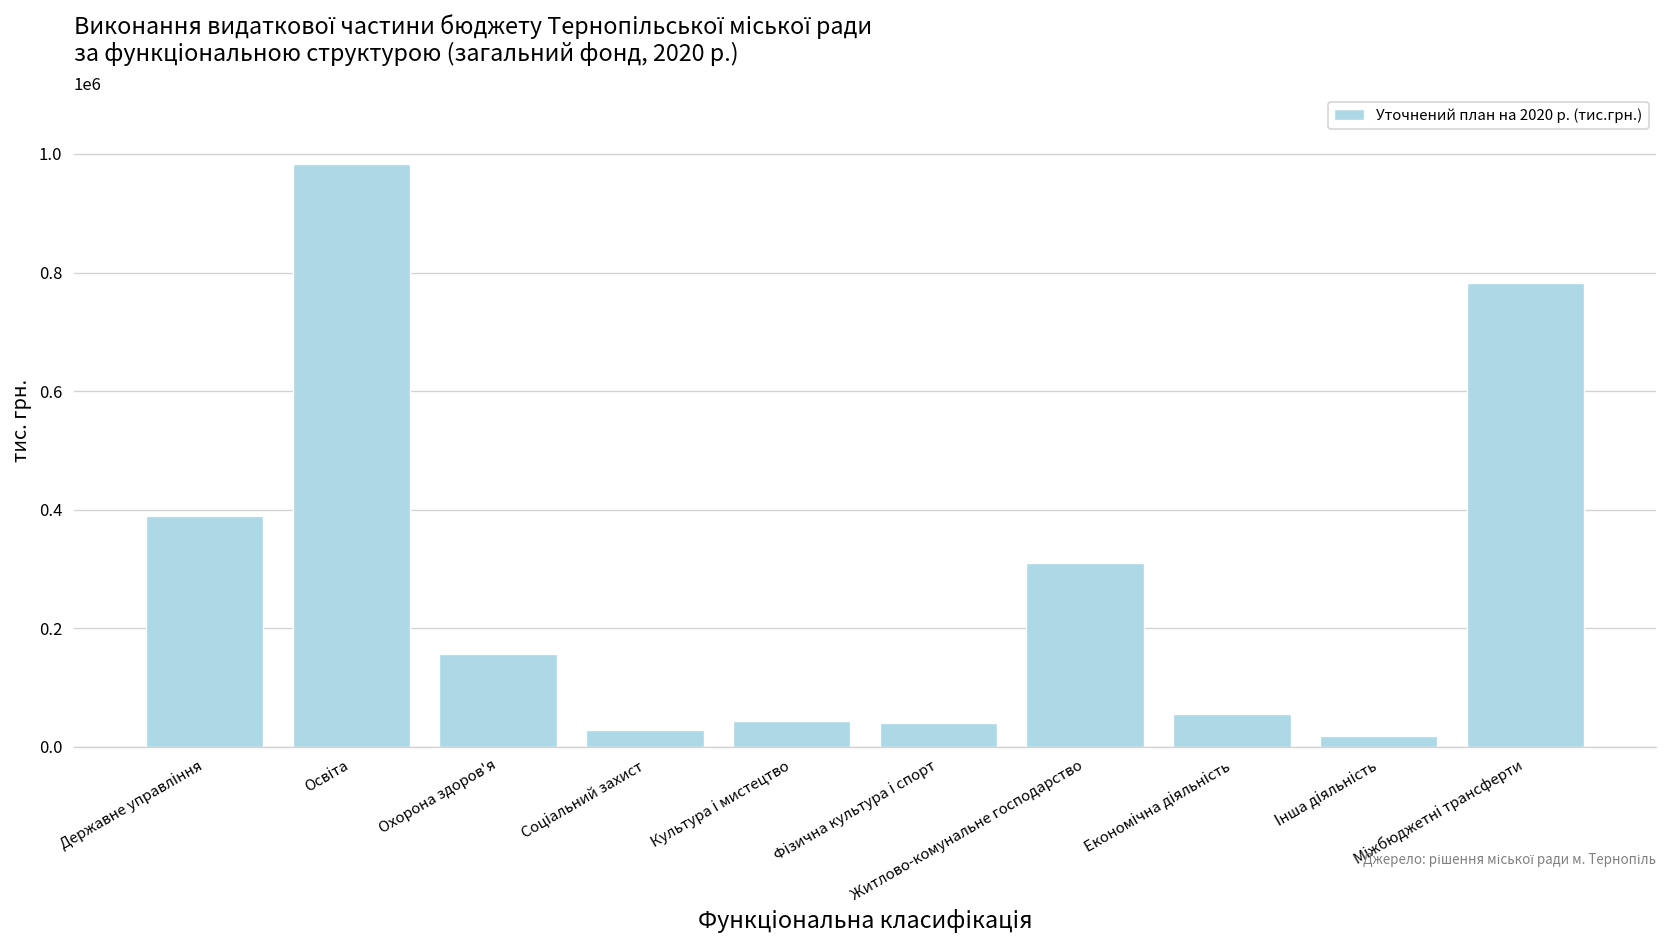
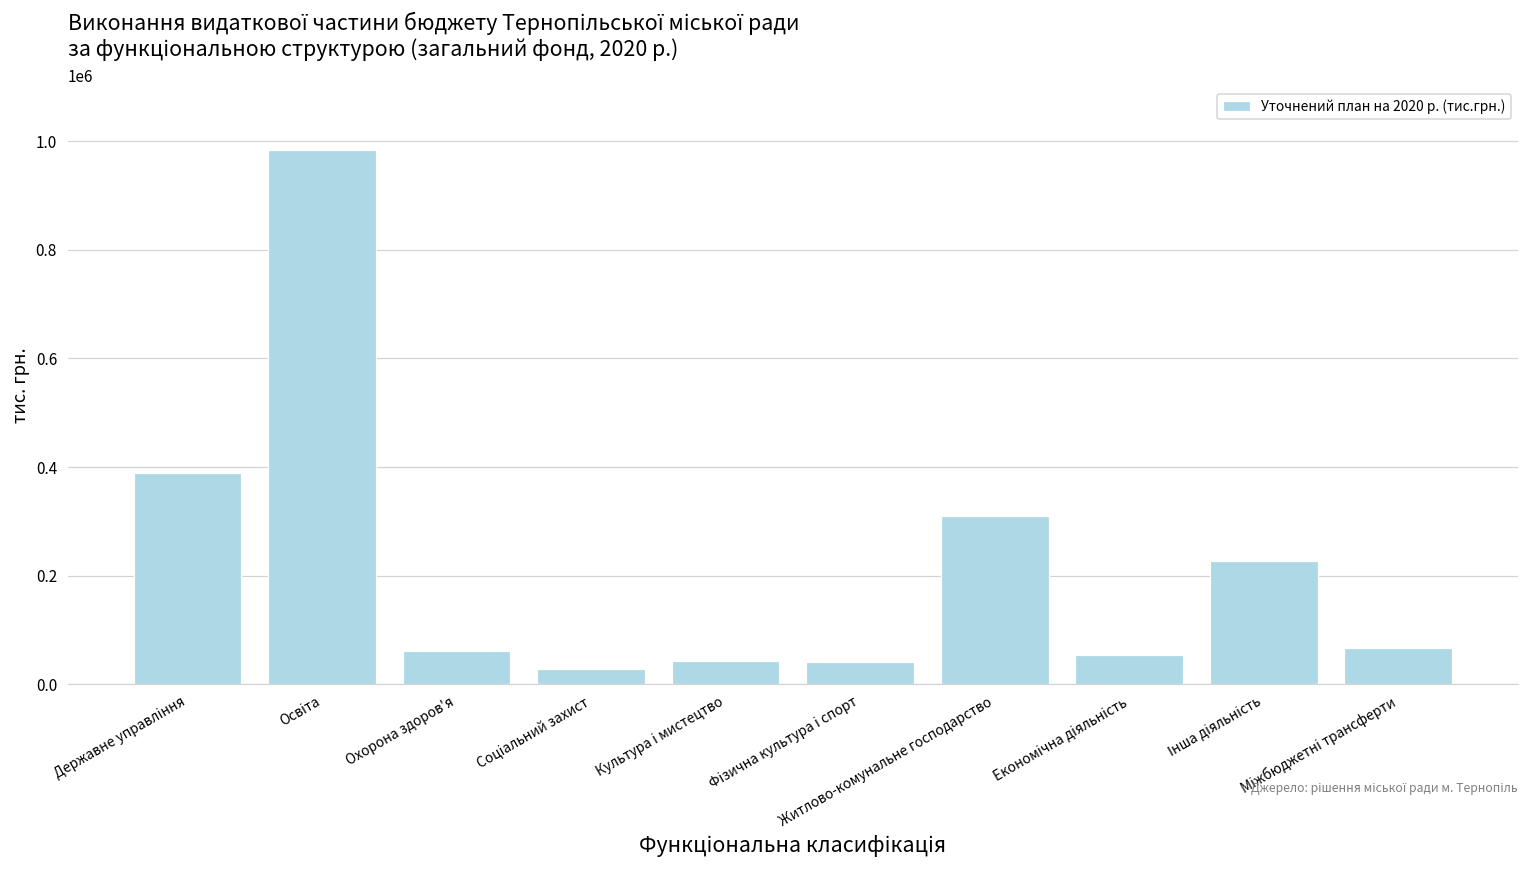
  {
    "Державне управління": 390000,
    "Освіта": 980000,
-   "Охорона здоров'я": 160000,
+   "Охорона здоров'я": 60000,
    "Соціальний захист": 30000,
    "Культура і мистецтво": 40000,
    "Фізична культура і спорт": 40000,
    "Житлово-комунальне господарство": 310000,
    "Економічна діяльність": 50000,
-   "Інша діяльність": 20000,
-   "Міжбюджетні трансферти": 780000
+   "Інша діяльність": 230000,
+   "Міжбюджетні трансферти": 70000
  }
